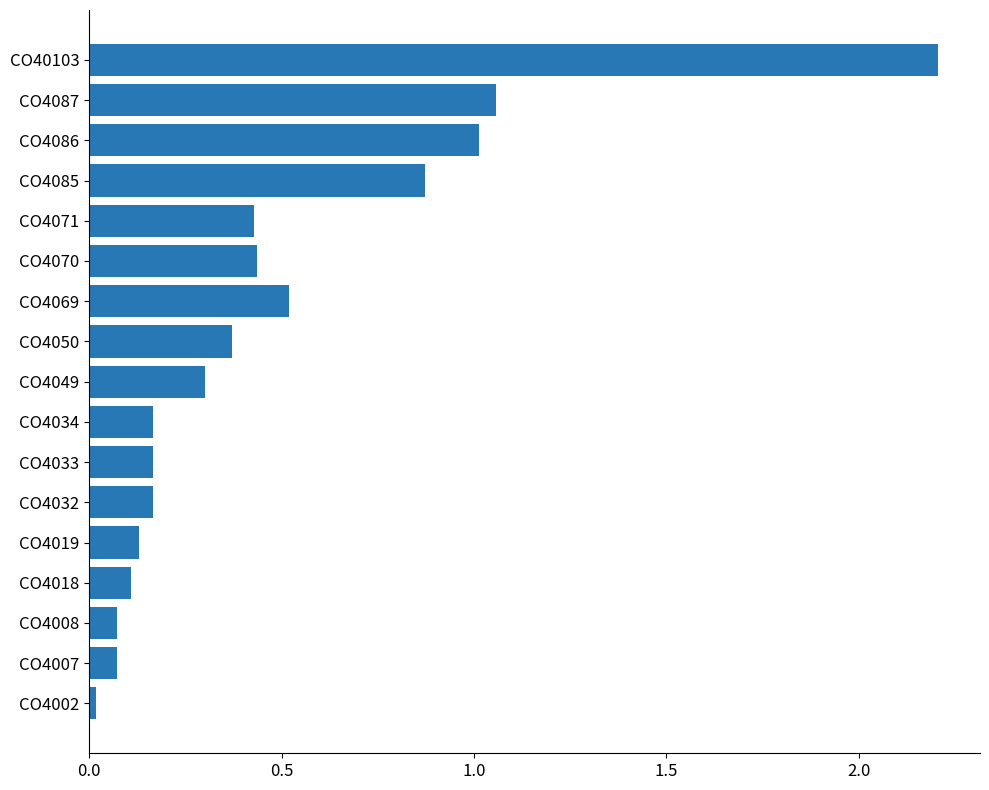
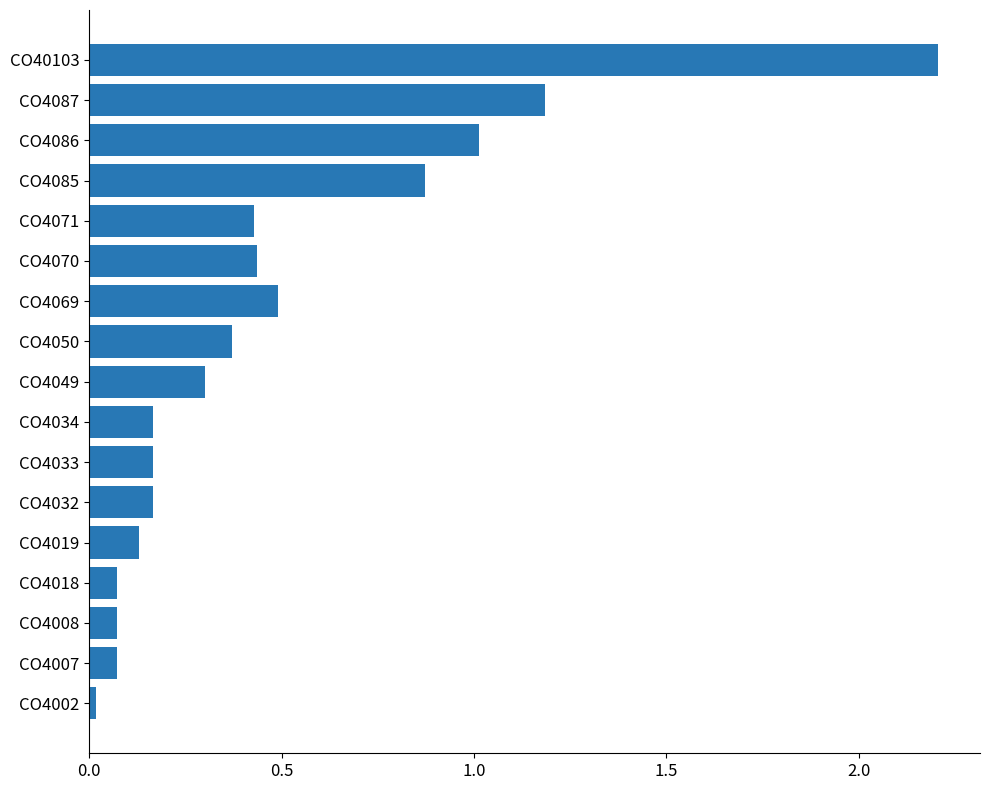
  {
    "CO40103": 2.21,
-   "CO4087": 1.06,
+   "CO4087": 1.18,
    "CO4086": 1.01,
    "CO4085": 0.87,
    "CO4071": 0.43,
    "CO4070": 0.44,
-   "CO4069": 0.52,
+   "CO4069": 0.49,
    "CO4050": 0.37,
    "CO4049": 0.30,
    "CO4034": 0.17,
    "CO4033": 0.17,
    "CO4032": 0.17,
    "CO4019": 0.13,
-   "CO4018": 0.11,
+   "CO4018": 0.07,
    "CO4008": 0.07,
    "CO4007": 0.07,
    "CO4002": 0.02
  }
